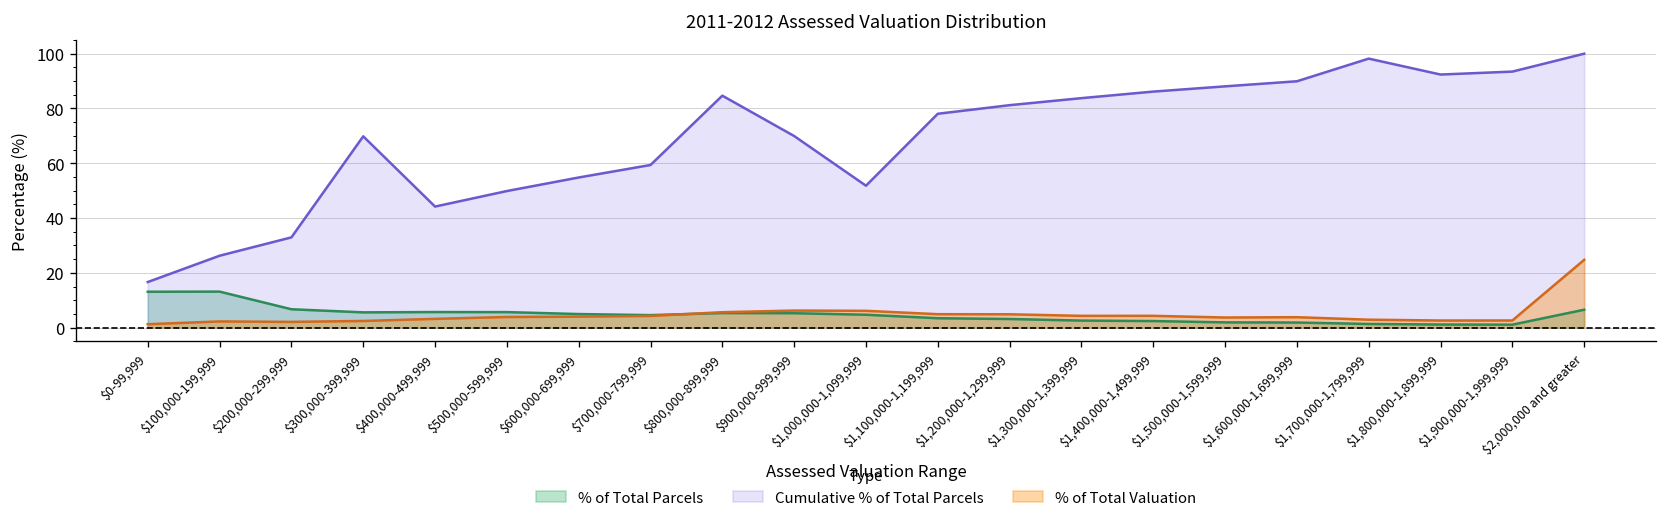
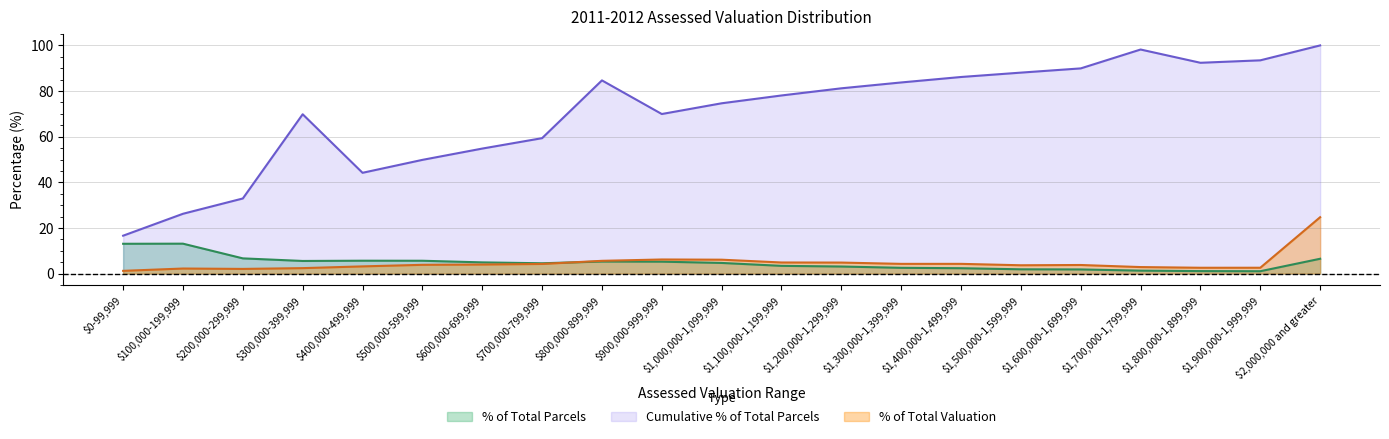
  {
    "% of Total Parcels": {
      "$0-99,999": 13,
      "$100,000-199,999": 13,
      "$200,000-299,999": 7,
      "$300,000-399,999": 6,
      "$400,000-499,999": 6,
      "$500,000-599,999": 6,
      "$1,000,000-1,099,999": 5,
      "$1,100,000-1,199,999": 3,
      "$1,200,000-1,299,999": 3,
      "$1,300,000-1,399,999": 3,
      "$1,400,000-1,499,999": 2,
      "$1,500,000-1,599,999": 2,
      "$1,600,000-1,699,999": 2,
      "$1,700,000-1,799,999": 1,
      "$1,800,000-1,899,999": 1,
      "$1,900,000-1,999,999": 1,
      "$2,000,000 and greater": 7
    },
    "Cumulative % of Total Parcels": {
      "$0-99,999": 17,
      "$100,000-199,999": 26,
      "$200,000-299,999": 33,
      "$300,000-399,999": 70,
      "$400,000-499,999": 44,
      "$500,000-599,999": 50,
      "$600,000-699,999": 55,
      "$700,000-799,999": 59,
      "$800,000-899,999": 85,
      "$900,000-999,999": 70,
-     "$1,000,000-1,099,999": 52,
+     "$1,000,000-1,099,999": 75,
      "$1,100,000-1,199,999": 78,
      "$1,200,000-1,299,999": 81,
      "$1,300,000-1,399,999": 84,
      "$1,400,000-1,499,999": 86,
      "$1,500,000-1,599,999": 88,
      "$1,600,000-1,699,999": 90,
      "$1,700,000-1,799,999": 98,
      "$1,800,000-1,899,999": 92,
      "$1,900,000-1,999,999": 93,
      "$2,000,000 and greater": 100
    },
    "% of Total Valuation": {
      "$0-99,999": 1,
      "$100,000-199,999": 2,
      "$200,000-299,999": 2,
      "$300,000-399,999": 2,
      "$400,000-499,999": 3,
      "$500,000-599,999": 4,
      "$1,000,000-1,099,999": 6,
      "$1,100,000-1,199,999": 5,
      "$1,200,000-1,299,999": 5,
      "$1,300,000-1,399,999": 4,
      "$1,400,000-1,499,999": 4,
      "$1,500,000-1,599,999": 4,
      "$1,600,000-1,699,999": 4,
      "$1,700,000-1,799,999": 3,
      "$1,800,000-1,899,999": 3,
      "$1,900,000-1,999,999": 3,
      "$2,000,000 and greater": 25
    }
  }
